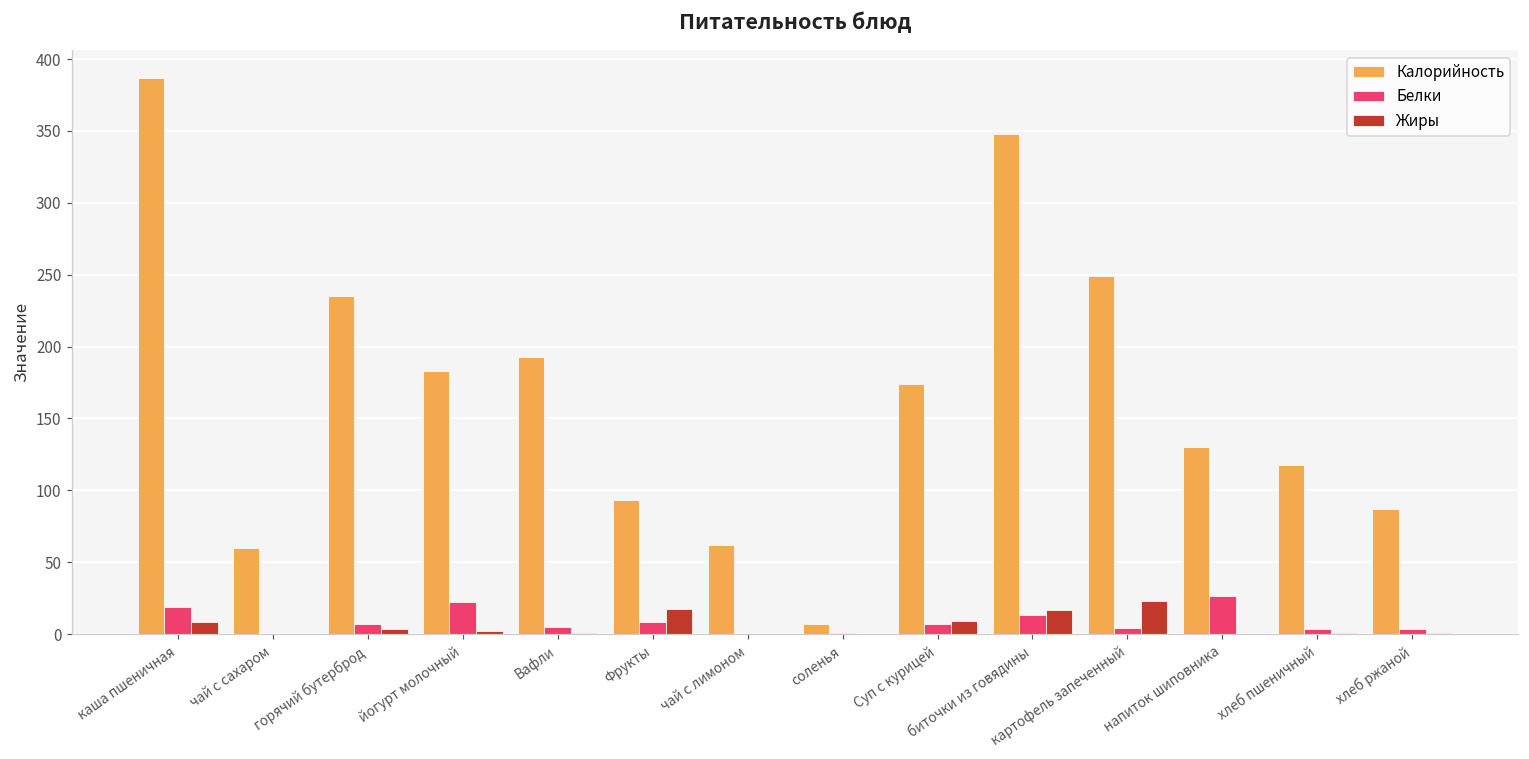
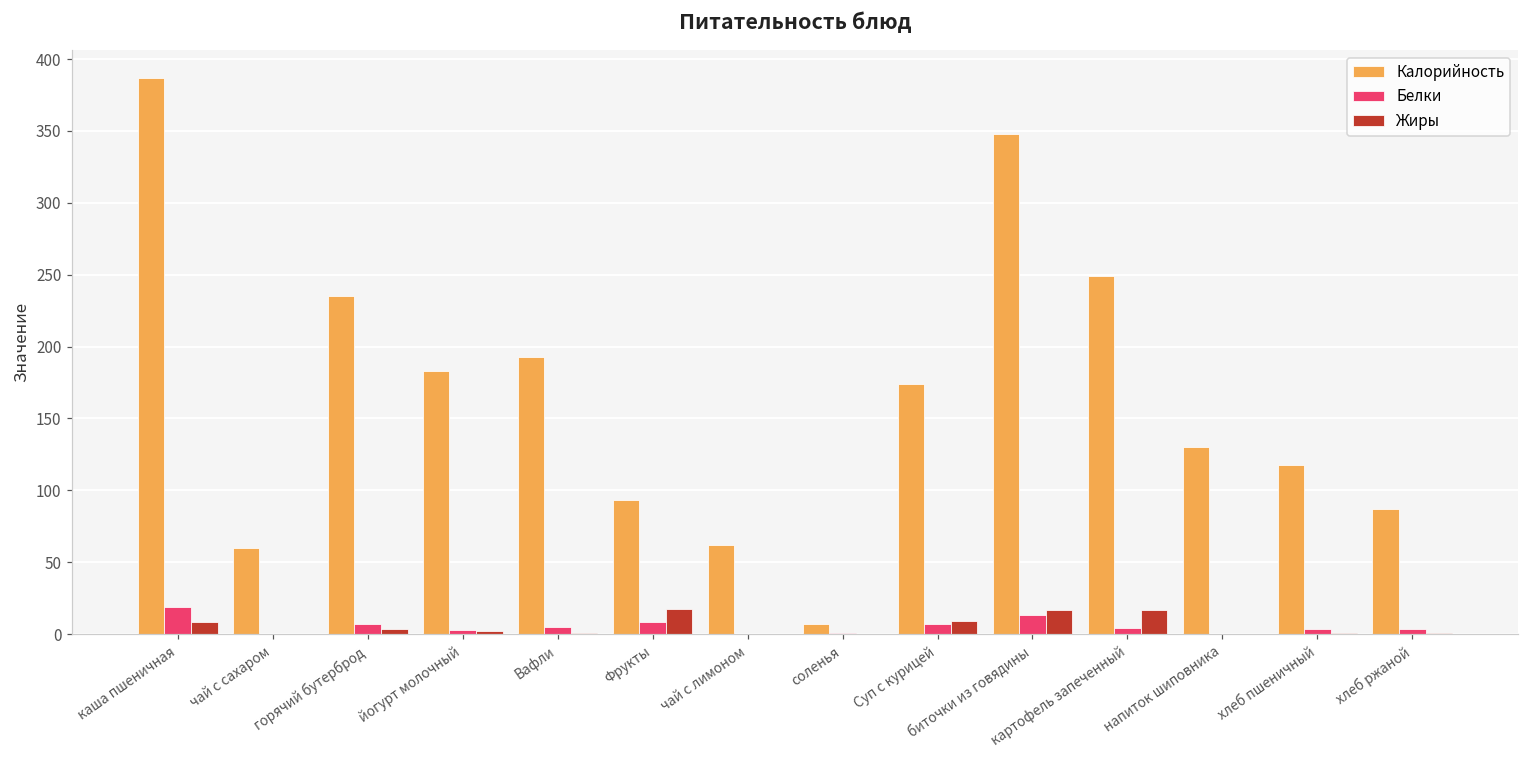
  {
    "Калорийность": {
      "каша пшеничная": 387,
      "чай с сахаром": 60,
      "горячий бутерброд": 235,
      "йогурт молочный": 183,
      "Вафли": 193,
      "Фрукты": 93,
      "чай с лимоном": 62,
      "соленья": 7,
      "Суп с курицей": 174,
      "биточки из говядины": 348,
      "картофель запеченный": 249,
      "напиток шиповника": 130,
      "хлеб пшеничный": 117,
      "хлеб ржаной": 87
    },
    "Белки": {
      "каша пшеничная": 19,
      "горячий бутерброд": 7,
-     "йогурт молочный": 23,
+     "йогурт молочный": 3,
      "Вафли": 5,
      "Фрукты": 8,
      "Суп с курицей": 7,
      "биточки из говядины": 13,
      "картофель запеченный": 4,
-     "напиток шиповника": 26,
+     "напиток шиповника": 0,
      "хлеб пшеничный": 4,
      "хлеб ржаной": 3
    },
    "Жиры": {
      "каша пшеничная": 9,
      "горячий бутерброд": 4,
      "йогурт молочный": 2,
      "Фрукты": 18,
      "Суп с курицей": 9,
      "биточки из говядины": 17,
-     "картофель запеченный": 23
+     "картофель запеченный": 17
    }
  }
